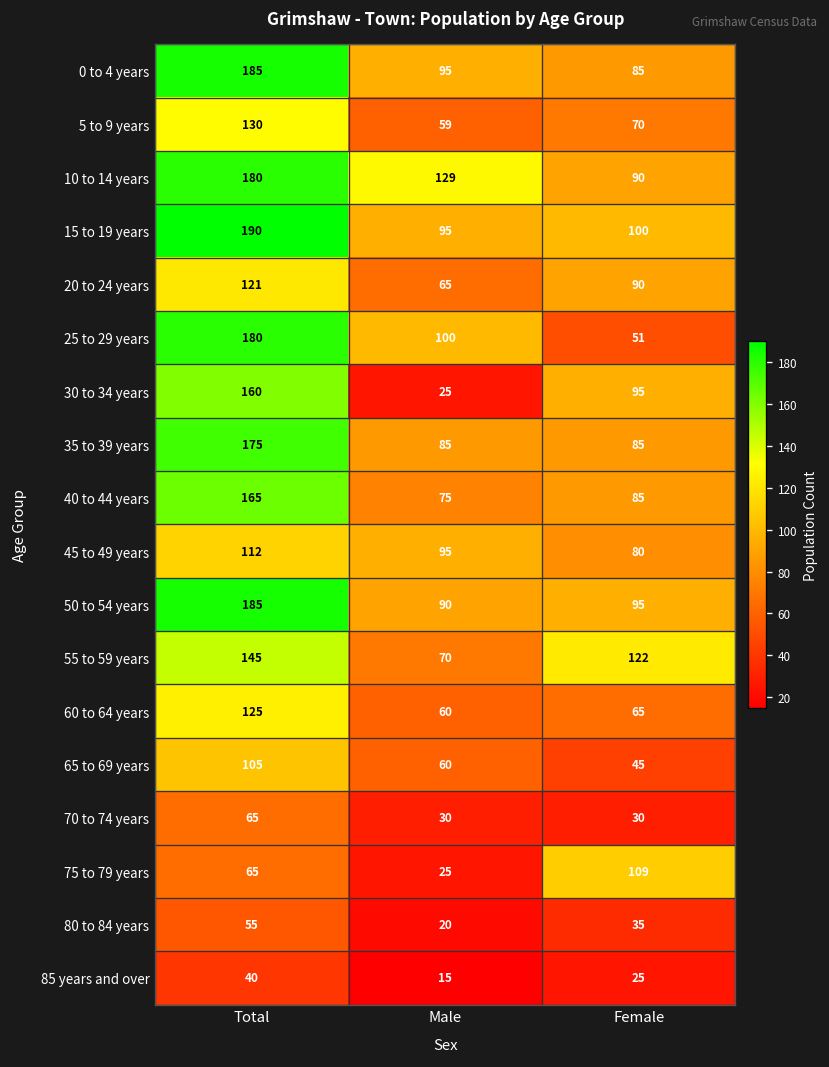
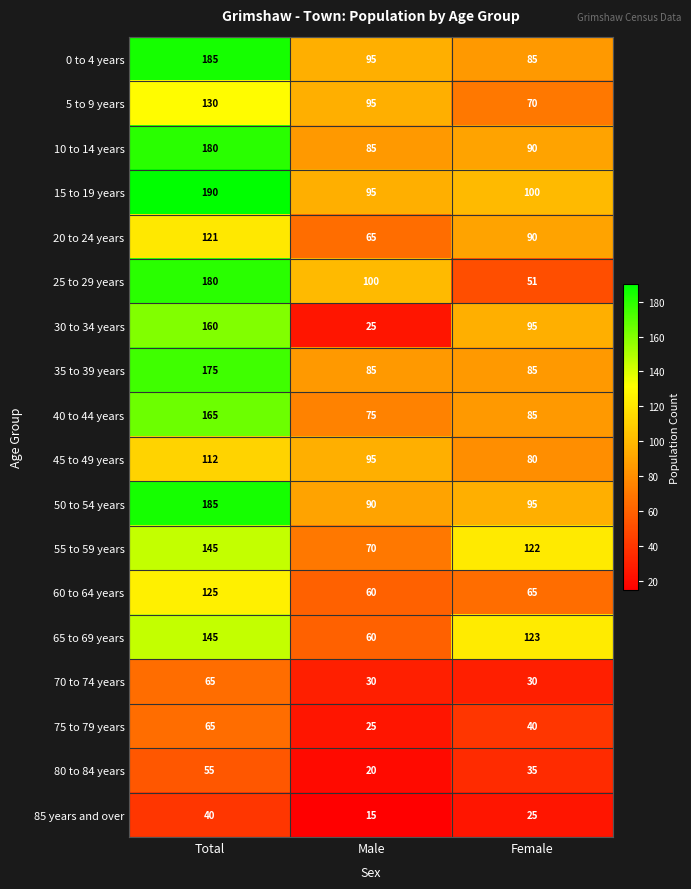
  {
    "0 to 4 years": {
      "Total": 185,
      "Male": 95,
      "Female": 85
    },
    "5 to 9 years": {
      "Total": 130,
-     "Male": 59,
+     "Male": 95,
      "Female": 70
    },
    "10 to 14 years": {
      "Total": 180,
-     "Male": 129,
+     "Male": 85,
      "Female": 90
    },
    "15 to 19 years": {
      "Total": 190,
      "Male": 95,
      "Female": 100
    },
    "20 to 24 years": {
      "Total": 121,
      "Male": 65,
      "Female": 90
    },
    "25 to 29 years": {
      "Total": 180,
      "Male": 100,
      "Female": 51
    },
    "30 to 34 years": {
      "Total": 160,
      "Male": 25,
      "Female": 95
    },
    "35 to 39 years": {
      "Total": 175,
      "Male": 85,
      "Female": 85
    },
    "40 to 44 years": {
      "Total": 165,
      "Male": 75,
      "Female": 85
    },
    "45 to 49 years": {
      "Total": 112,
      "Male": 95,
      "Female": 80
    },
    "50 to 54 years": {
      "Total": 185,
      "Male": 90,
      "Female": 95
    },
    "55 to 59 years": {
      "Total": 145,
      "Male": 70,
      "Female": 122
    },
    "60 to 64 years": {
      "Total": 125,
      "Male": 60,
      "Female": 65
    },
    "65 to 69 years": {
-     "Total": 105,
+     "Total": 145,
      "Male": 60,
-     "Female": 45
+     "Female": 123
    },
    "70 to 74 years": {
      "Total": 65,
      "Male": 30,
      "Female": 30
    },
    "75 to 79 years": {
      "Total": 65,
      "Male": 25,
-     "Female": 109
+     "Female": 40
    },
    "80 to 84 years": {
      "Total": 55,
      "Male": 20,
      "Female": 35
    },
    "85 years and over": {
      "Total": 40,
      "Male": 15,
      "Female": 25
    }
  }
